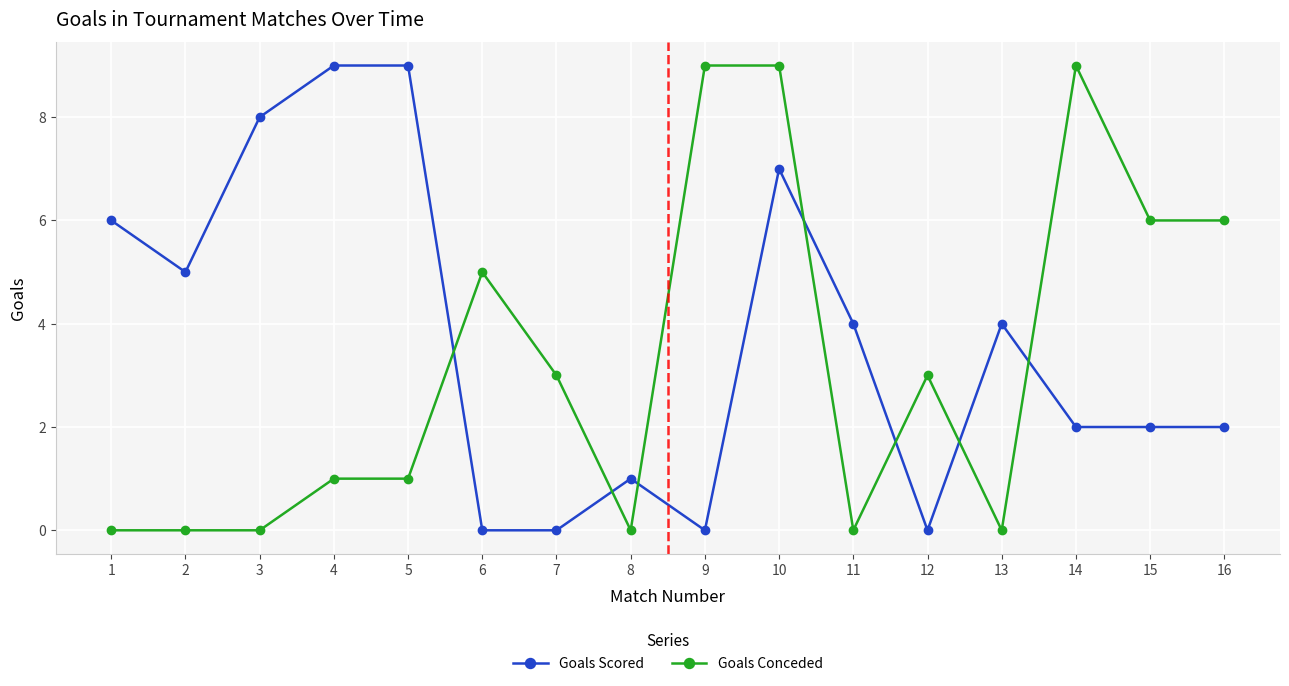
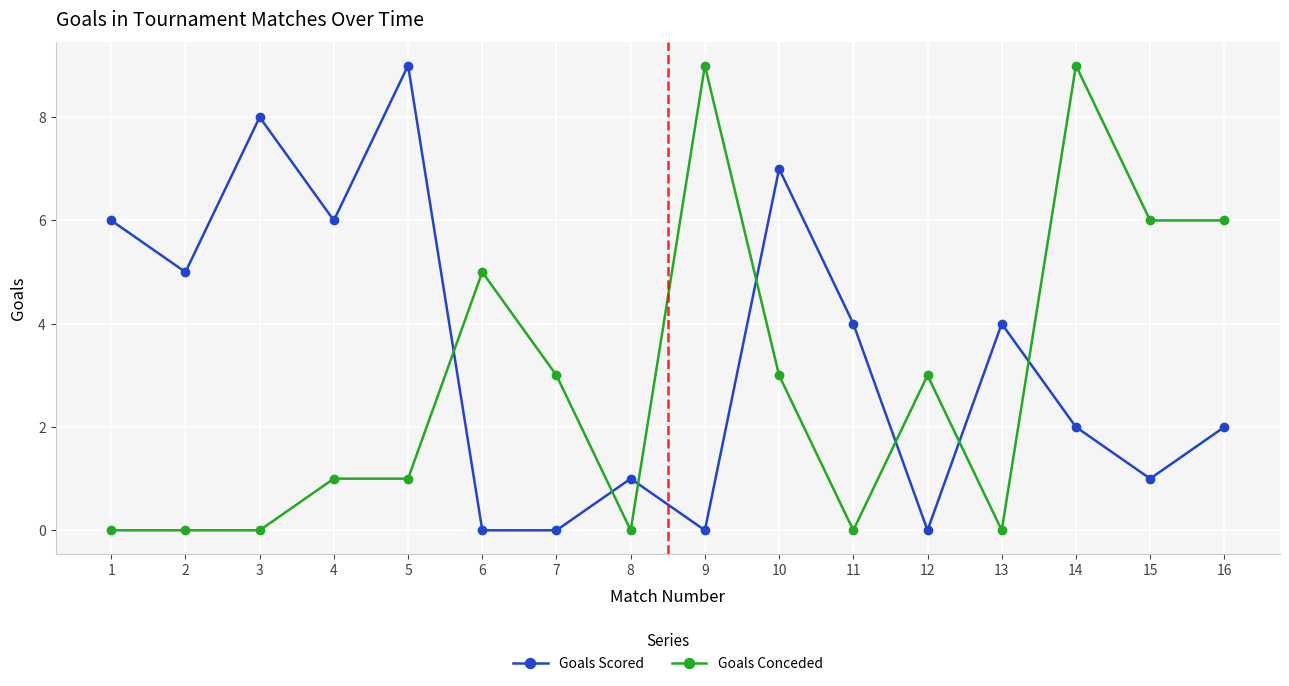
  {
    "Goals Scored": {
      "1": 6,
      "2": 5,
      "3": 8,
-     "4": 9,
+     "4": 6,
      "5": 9,
      "6": 0,
      "7": 0,
      "8": 1,
      "9": 0,
      "10": 7,
      "11": 4,
      "12": 0,
      "13": 4,
      "14": 2,
-     "15": 2,
+     "15": 1,
      "16": 2
    },
    "Goals Conceded": {
      "1": 0,
      "2": 0,
      "3": 0,
      "4": 1,
      "5": 1,
      "6": 5,
      "7": 3,
      "8": 0,
      "9": 9,
-     "10": 9,
+     "10": 3,
      "11": 0,
      "12": 3,
      "13": 0,
      "14": 9,
      "15": 6,
      "16": 6
    }
  }
